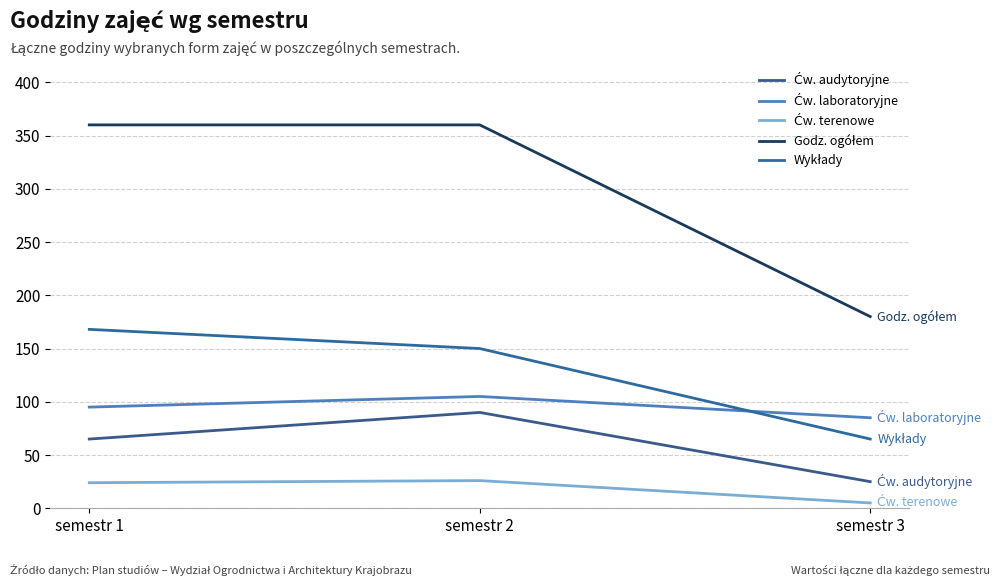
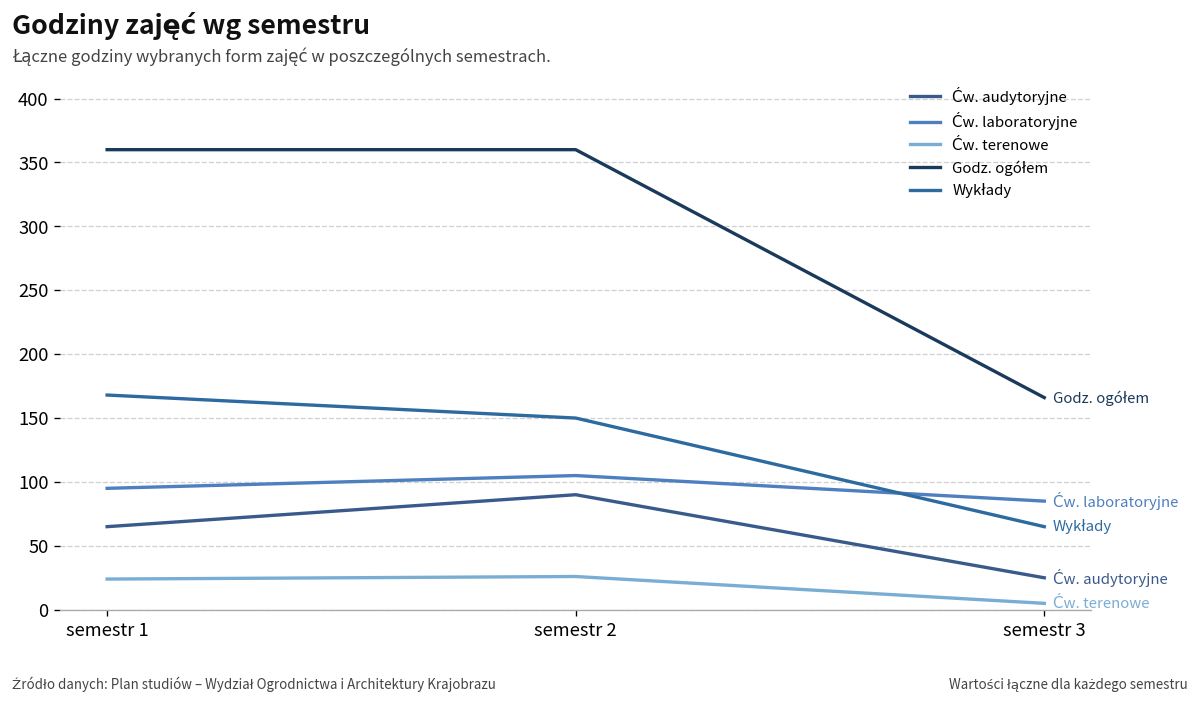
  {
    "Ćw. terenowe": {
      "semestr 1": 24,
      "semestr 2": 26,
      "semestr 3": 5
    },
    "Godz. ogółem": {
      "semestr 1": 360,
      "semestr 2": 360,
-     "semestr 3": 180
+     "semestr 3": 166
    }
  }
